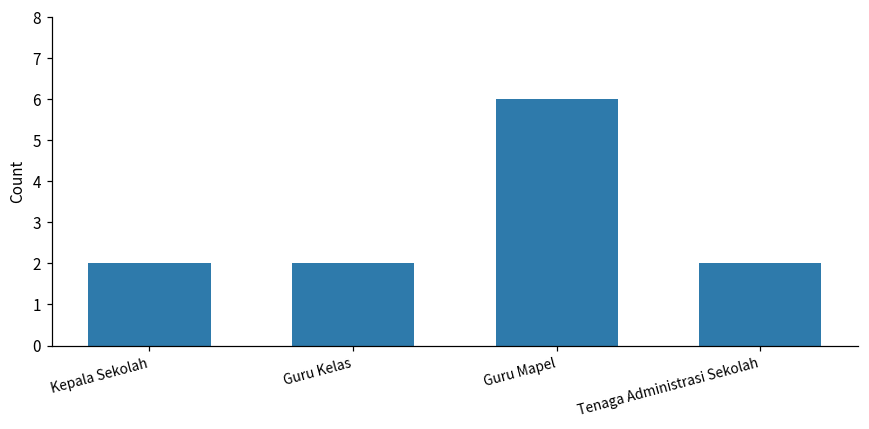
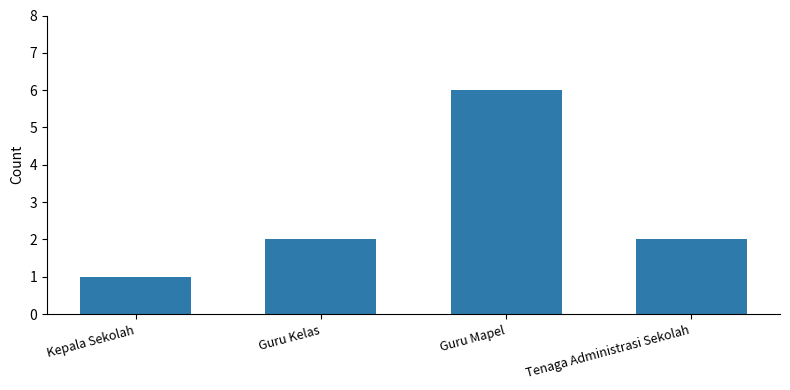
  {
-   "Kepala Sekolah": 2,
+   "Kepala Sekolah": 1,
    "Guru Kelas": 2,
    "Guru Mapel": 6,
    "Tenaga Administrasi Sekolah": 2
  }
